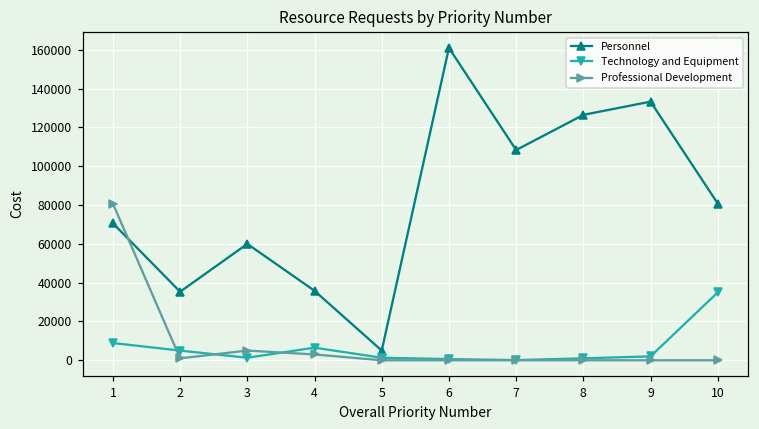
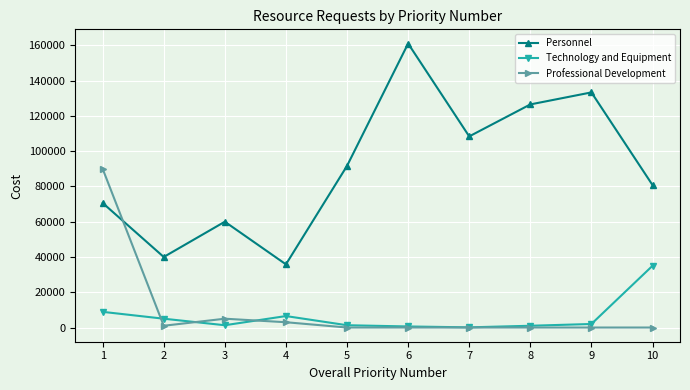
  {
    "Personnel": {
      "1": 71000,
-     "2": 35000,
+     "2": 40000,
      "3": 60000,
      "4": 36000,
-     "5": 5000,
+     "5": 92000,
      "6": 161000,
      "7": 108000,
      "8": 127000,
      "9": 133000,
      "10": 81000
    },
    "Technology and Equipment": {
      "1": 9000,
      "2": 5000,
      "3": 1000,
      "4": 7000,
      "9": 2000,
      "10": 35000
    },
    "Professional Development": {
-     "1": 81000,
+     "1": 90000,
      "2": 1000,
      "3": 5000,
      "4": 3000,
      "9": 0,
      "10": 0
    }
  }
